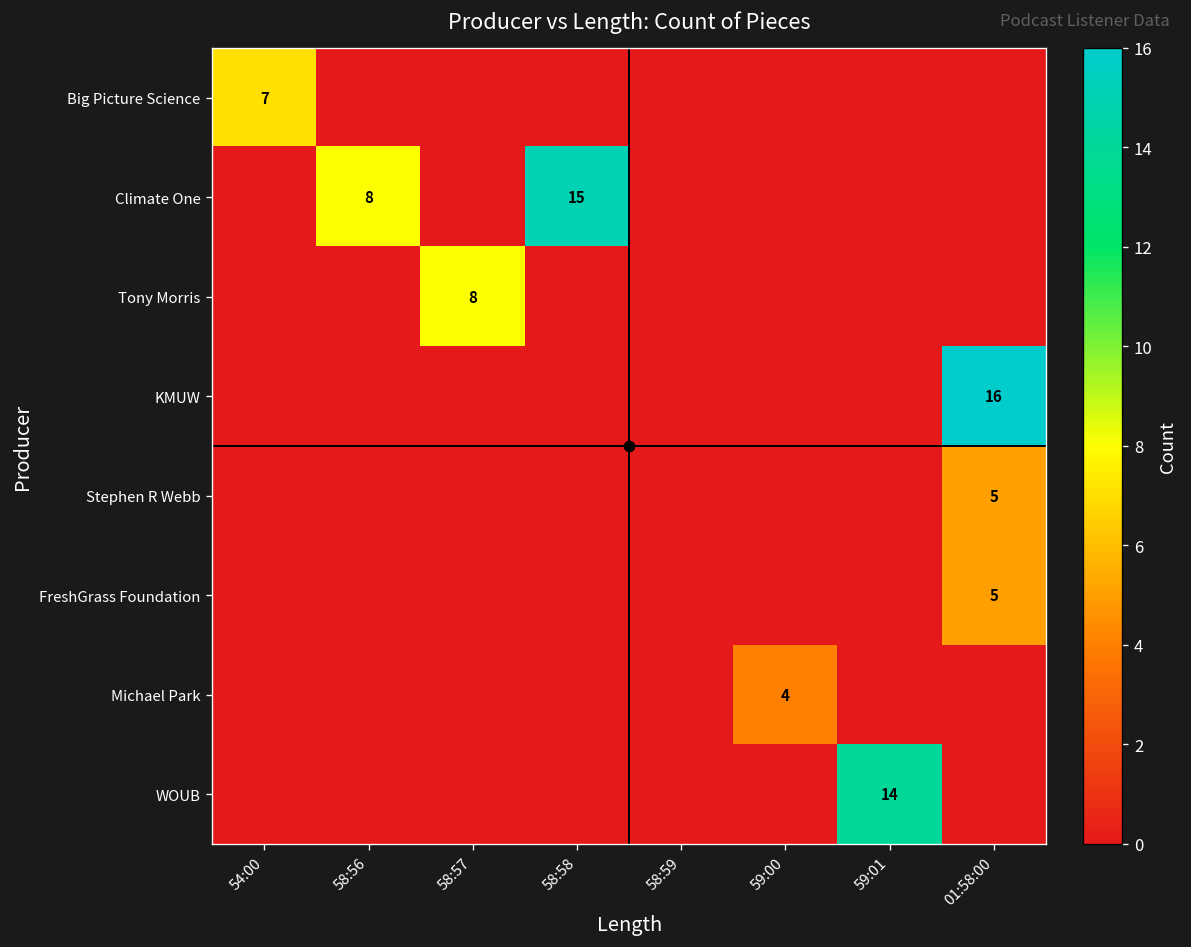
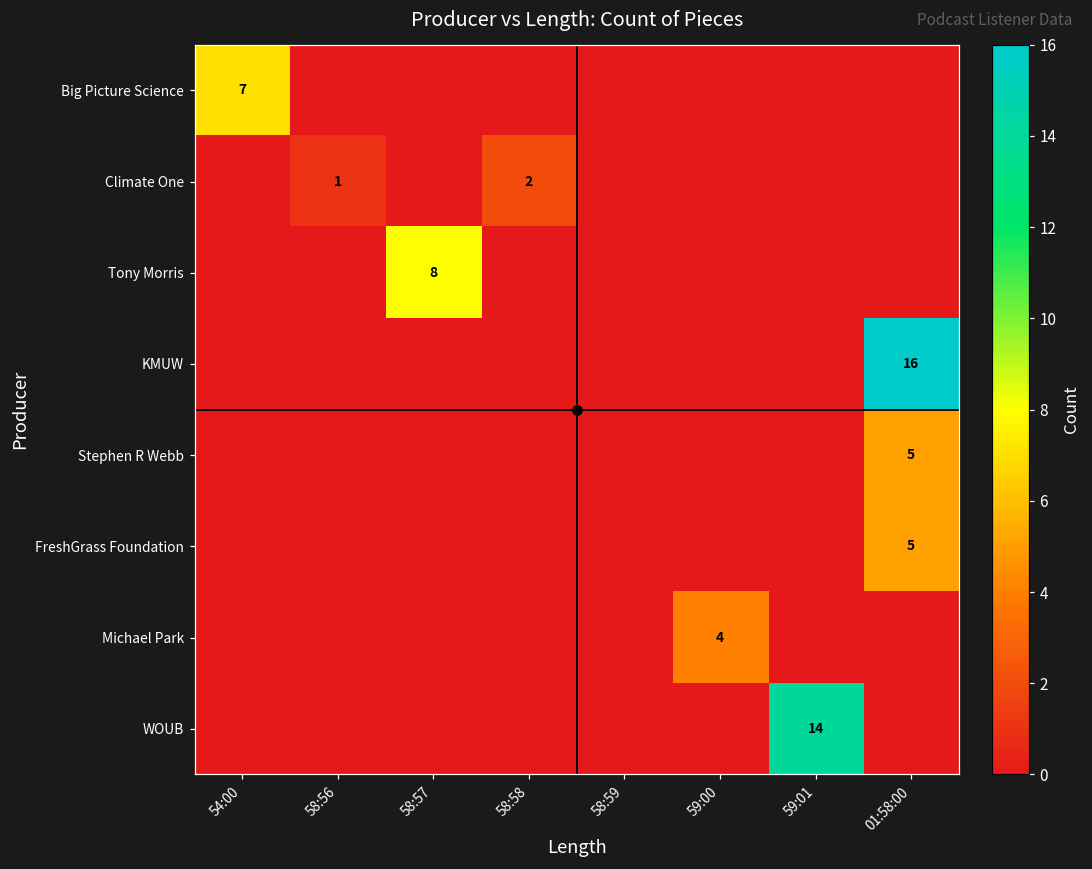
  {
    "Big Picture Science": {
      "54:00": 7
    },
    "Climate One": {
-     "58:56": 8,
-     "58:58": 15
+     "58:56": 1,
+     "58:58": 2
    },
    "Tony Morris": {
      "58:57": 8
    },
    "KMUW": {
      "01:58:00": 16
    },
    "Stephen R Webb": {
      "01:58:00": 5
    },
    "FreshGrass Foundation": {
      "01:58:00": 5
    },
    "Michael Park": {
      "59:00": 4
    },
    "WOUB": {
      "59:01": 14
    }
  }
